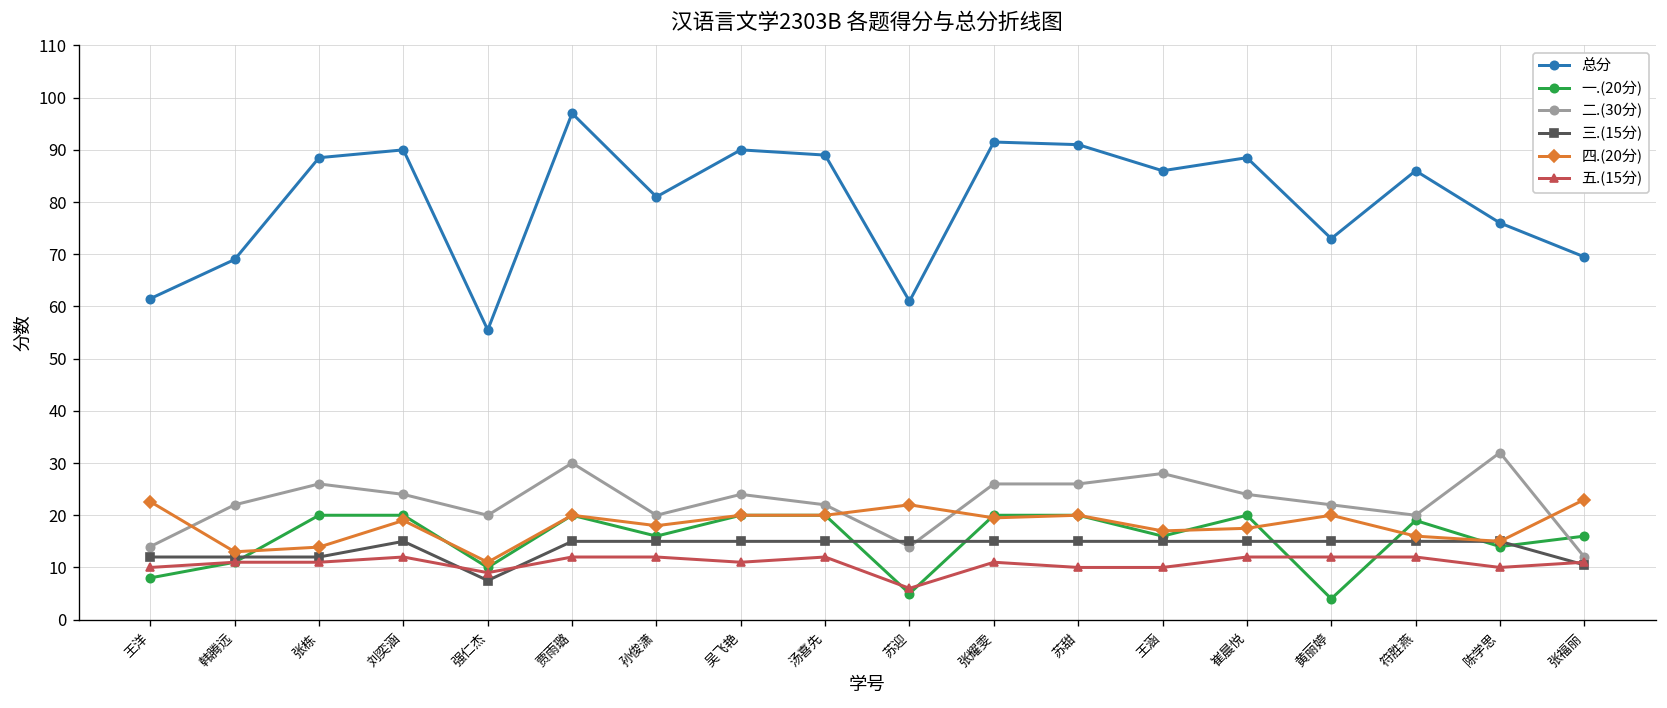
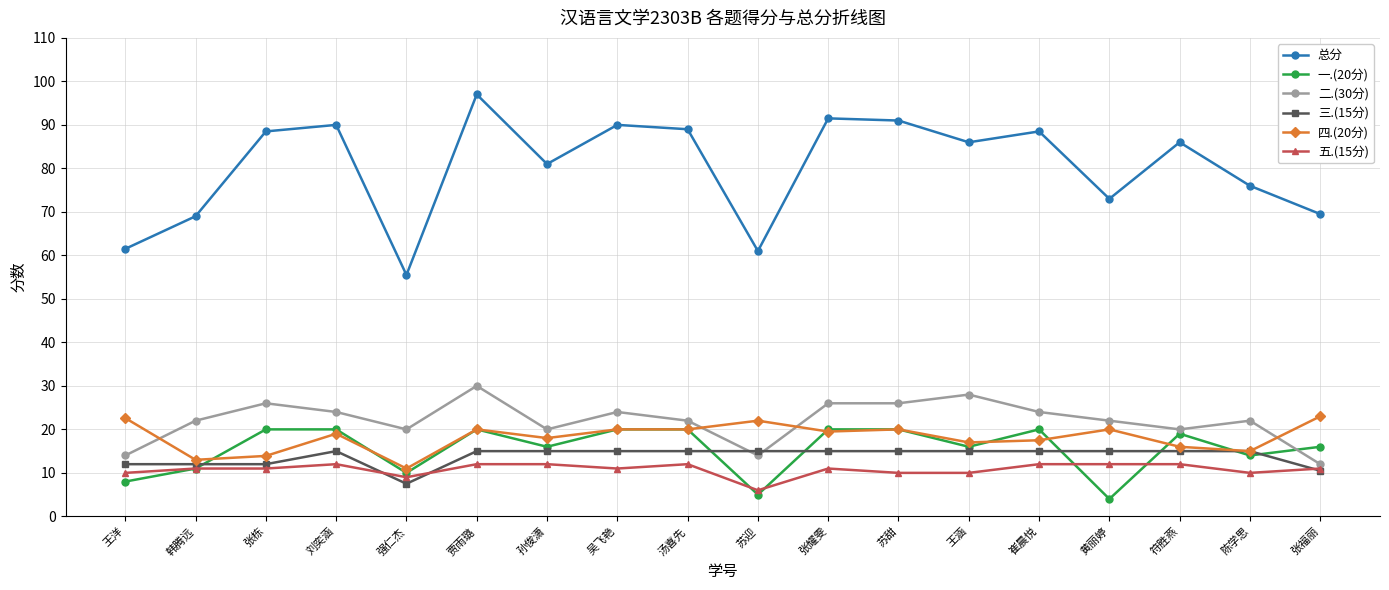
  {
    "总分": {
      "王洋": 62,
      "韩腾远": 69,
      "张栋": 89,
      "刘奕涵": 90,
      "强仁杰": 56,
      "贾雨璐": 97,
      "孙俊潇": 81,
      "吴飞艳": 90,
      "汤喜先": 89,
      "苏迎": 61,
      "张耀雯": 92,
      "苏甜": 91,
      "王涵": 86,
      "崔晨悦": 89,
      "黄丽婷": 73,
      "符胜燕": 86,
      "陈学思": 76,
      "张福丽": 70
    },
    "一.(20分)": {
      "王洋": 8,
      "张栋": 20,
      "刘奕涵": 20,
      "强仁杰": 10,
      "孙俊潇": 16,
      "苏迎": 5,
      "王涵": 16,
      "崔晨悦": 20,
      "黄丽婷": 4,
      "符胜燕": 19,
      "陈学思": 14,
      "张福丽": 16
    },
    "二.(30分)": {
      "王洋": 14,
      "韩腾远": 22,
      "张栋": 26,
      "刘奕涵": 24,
      "强仁杰": 20,
      "贾雨璐": 30,
      "孙俊潇": 20,
      "吴飞艳": 24,
      "汤喜先": 22,
      "苏迎": 14,
      "张耀雯": 26,
      "苏甜": 26,
      "王涵": 28,
      "崔晨悦": 24,
      "黄丽婷": 22,
      "符胜燕": 20,
-     "陈学思": 32,
+     "陈学思": 22,
      "张福丽": 12
    },
    "三.(15分)": {
      "王洋": 12,
      "韩腾远": 12,
      "张栋": 12,
      "刘奕涵": 15,
      "强仁杰": 8,
      "贾雨璐": 15,
      "孙俊潇": 15,
      "吴飞艳": 15,
      "汤喜先": 15,
      "苏迎": 15,
      "张耀雯": 15,
      "苏甜": 15,
      "王涵": 15,
      "崔晨悦": 15,
      "黄丽婷": 15,
      "符胜燕": 15
    },
    "四.(20分)": {
      "王洋": 23,
      "韩腾远": 13,
      "张栋": 14,
      "刘奕涵": 19,
      "强仁杰": 11,
      "孙俊潇": 18,
      "苏迎": 22,
      "王涵": 17,
      "崔晨悦": 18,
      "黄丽婷": 20,
      "符胜燕": 16,
      "张福丽": 23
    },
    "五.(15分)": {
      "王洋": 10,
      "张栋": 11,
      "刘奕涵": 12,
      "强仁杰": 9,
      "贾雨璐": 12,
      "孙俊潇": 12,
      "吴飞艳": 11,
      "汤喜先": 12,
      "苏迎": 6,
      "张耀雯": 11,
      "苏甜": 10,
      "王涵": 10,
      "崔晨悦": 12,
      "黄丽婷": 12,
      "符胜燕": 12,
      "陈学思": 10
    }
  }
